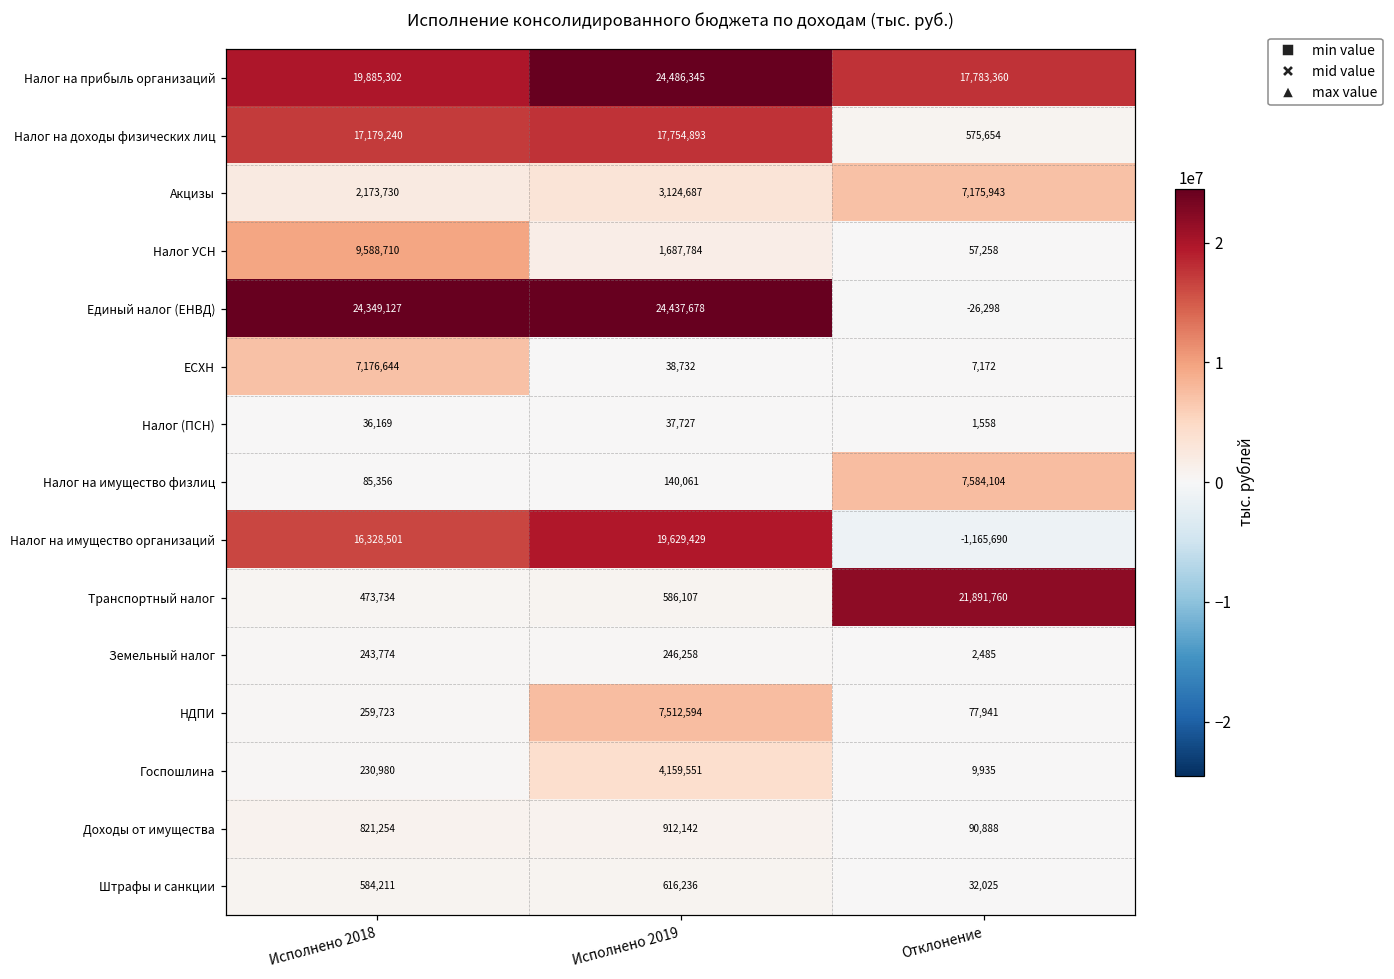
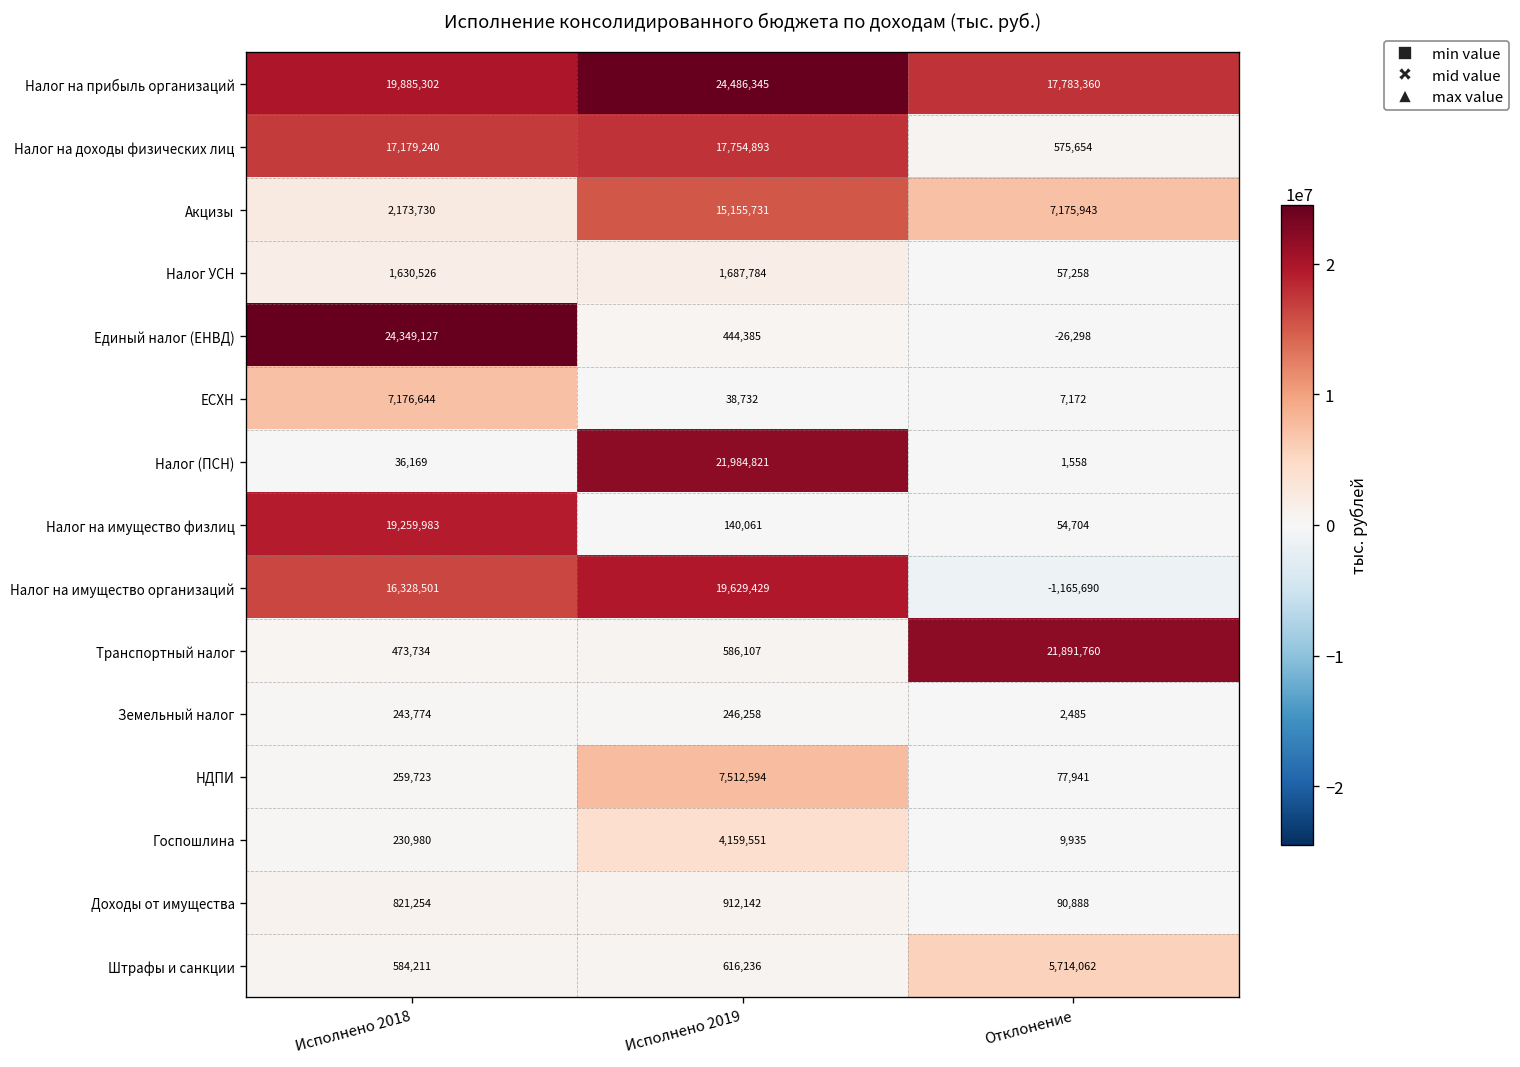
  {
    "Налог на прибыль организаций": {
      "Исполнено 2018": "19,885,302",
      "Исполнено 2019": "24,486,345",
      "Отклонение": "17,783,360"
    },
    "Налог на доходы физических лиц": {
      "Исполнено 2018": "17,179,240",
      "Исполнено 2019": "17,754,893",
      "Отклонение": "575,654"
    },
    "Акцизы": {
      "Исполнено 2018": "2,173,730",
-     "Исполнено 2019": "3,124,687",
+     "Исполнено 2019": "15,155,731",
      "Отклонение": "7,175,943"
    },
    "Налог УСН": {
-     "Исполнено 2018": "9,588,710",
+     "Исполнено 2018": "1,630,526",
      "Исполнено 2019": "1,687,784",
      "Отклонение": "57,258"
    },
    "Единый налог (ЕНВД)": {
      "Исполнено 2018": "24,349,127",
-     "Исполнено 2019": "24,437,678",
+     "Исполнено 2019": "444,385",
      "Отклонение": "-26,298"
    },
    "ЕСХН": {
      "Исполнено 2018": "7,176,644",
      "Исполнено 2019": "38,732",
      "Отклонение": "7,172"
    },
    "Налог (ПСН)": {
      "Исполнено 2018": "36,169",
-     "Исполнено 2019": "37,727",
+     "Исполнено 2019": "21,984,821",
      "Отклонение": "1,558"
    },
    "Налог на имущество физлиц": {
-     "Исполнено 2018": "85,356",
+     "Исполнено 2018": "19,259,983",
      "Исполнено 2019": "140,061",
-     "Отклонение": "7,584,104"
+     "Отклонение": "54,704"
    },
    "Налог на имущество организаций": {
      "Исполнено 2018": "16,328,501",
      "Исполнено 2019": "19,629,429",
      "Отклонение": "-1,165,690"
    },
    "Транспортный налог": {
      "Исполнено 2018": "473,734",
      "Исполнено 2019": "586,107",
      "Отклонение": "21,891,760"
    },
    "Земельный налог": {
      "Исполнено 2018": "243,774",
      "Исполнено 2019": "246,258",
      "Отклонение": "2,485"
    },
    "НДПИ": {
      "Исполнено 2018": "259,723",
      "Исполнено 2019": "7,512,594",
      "Отклонение": "77,941"
    },
    "Госпошлина": {
      "Исполнено 2018": "230,980",
      "Исполнено 2019": "4,159,551",
      "Отклонение": "9,935"
    },
    "Доходы от имущества": {
      "Исполнено 2018": "821,254",
      "Исполнено 2019": "912,142",
      "Отклонение": "90,888"
    },
    "Штрафы и санкции": {
      "Исполнено 2018": "584,211",
      "Исполнено 2019": "616,236",
-     "Отклонение": "32,025"
+     "Отклонение": "5,714,062"
    }
  }
